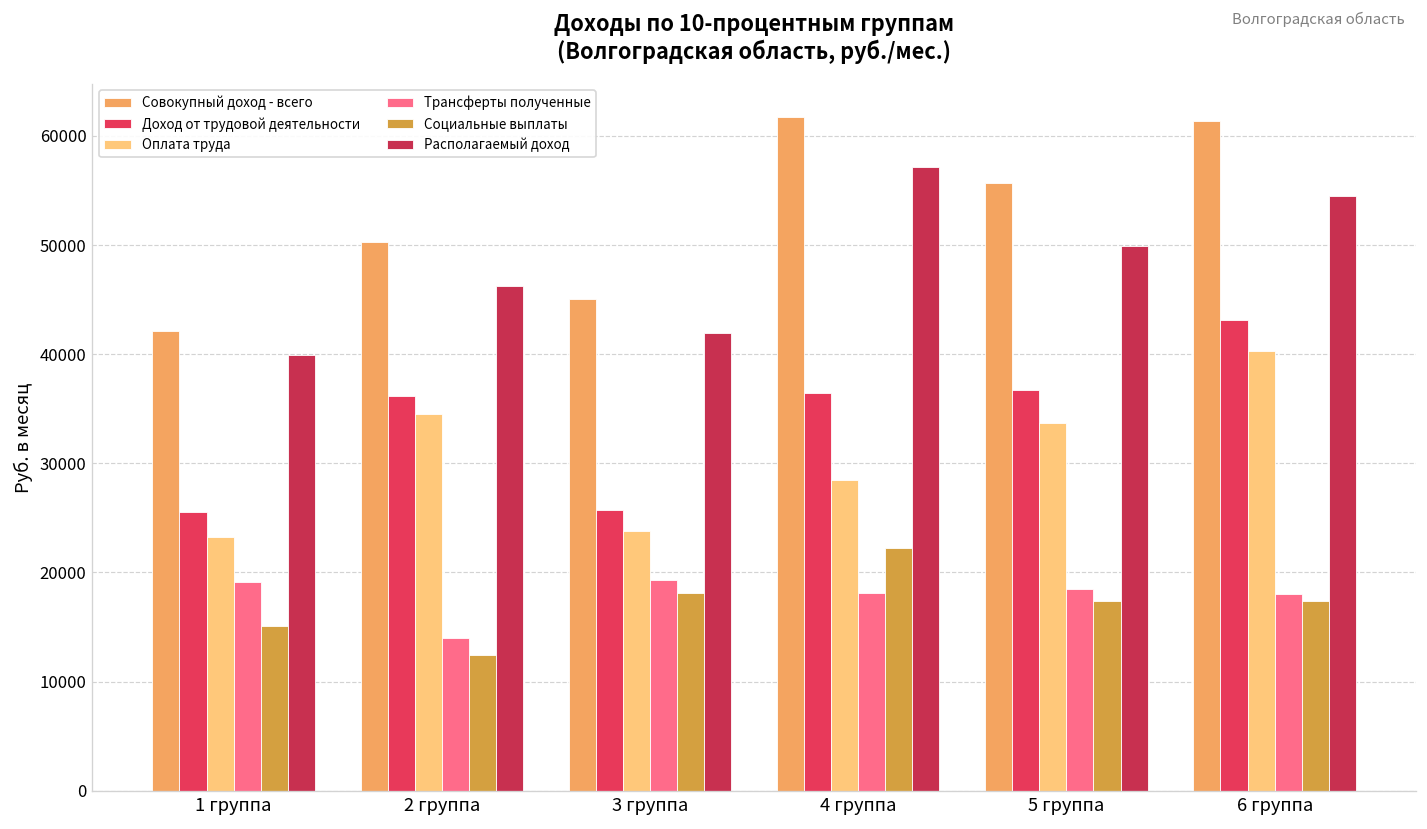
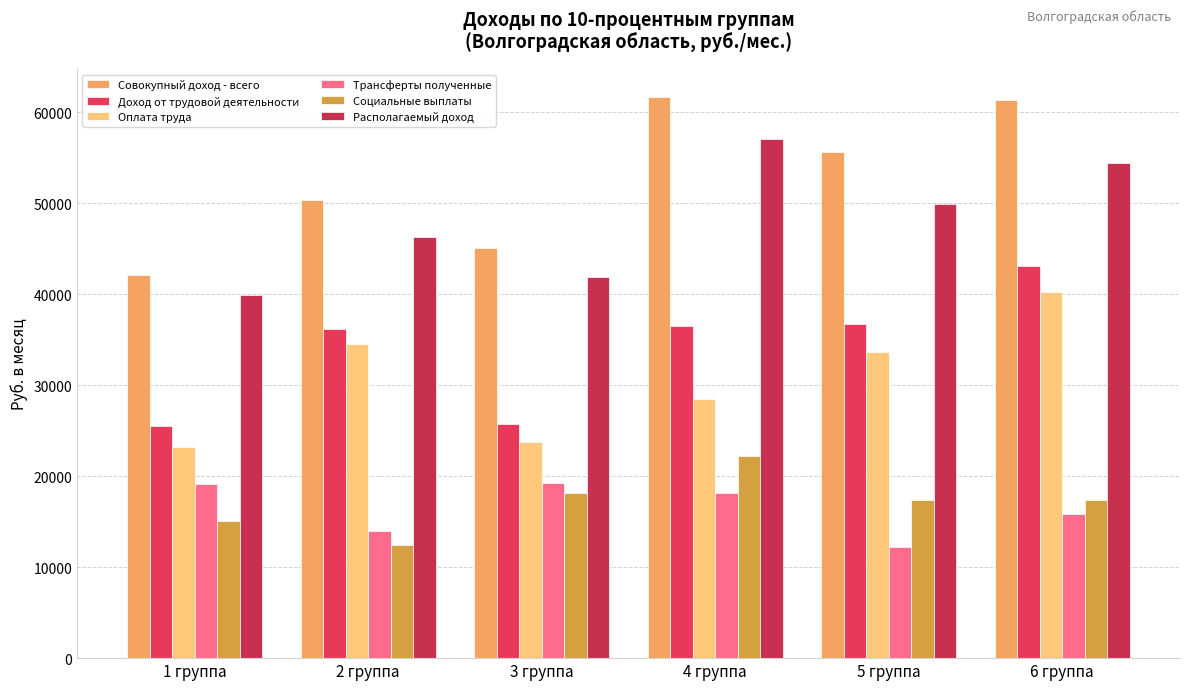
  {
    "Трансферты полученные": {
      "1 группа": 19000,
      "2 группа": 14000,
      "3 группа": 19000,
      "4 группа": 18000,
-     "5 группа": 19000,
-     "6 группа": 18000
+     "5 группа": 12000,
+     "6 группа": 16000
    }
  }
